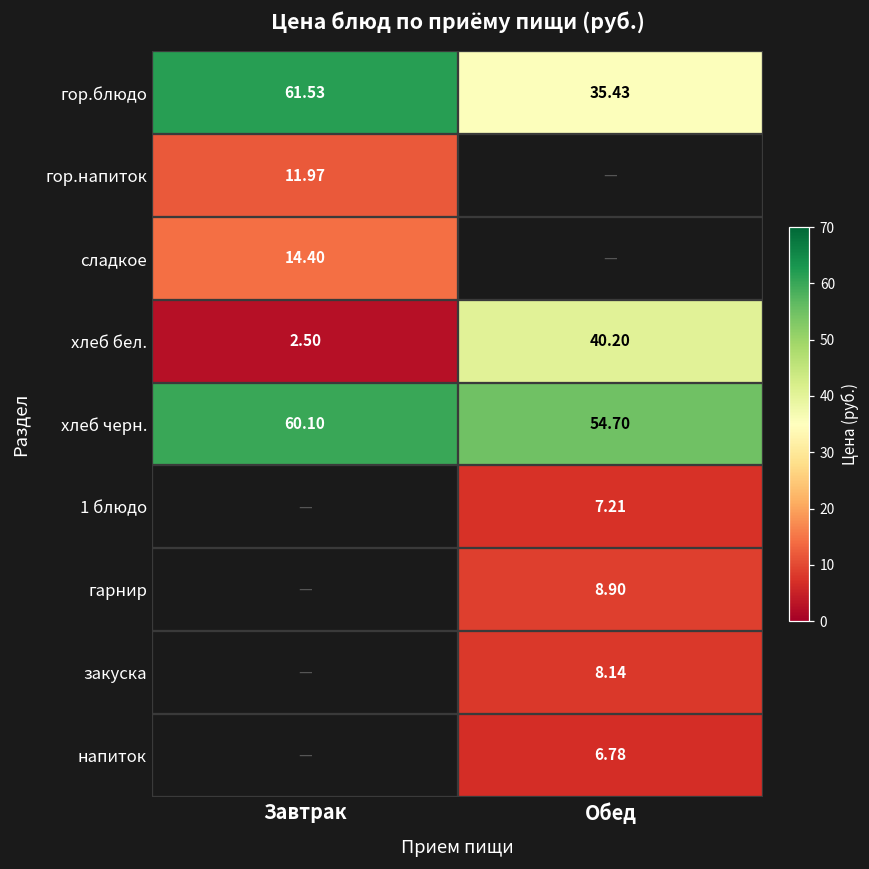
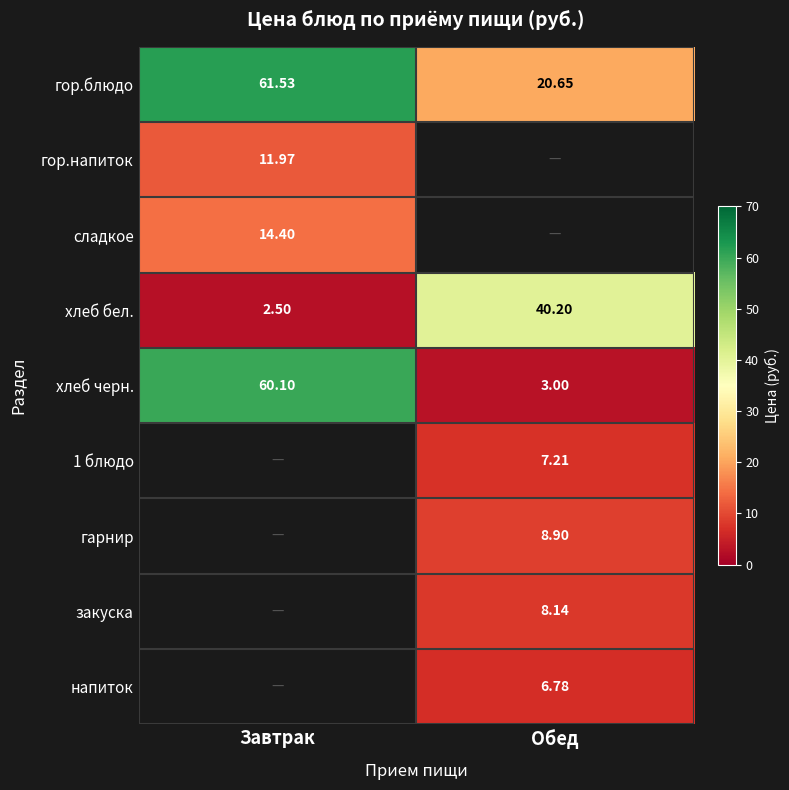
  {
    "гор.блюдо": {
      "Завтрак": 61.53,
-     "Обед": 35.43
+     "Обед": 20.65
    },
    "гор.напиток": {
      "Завтрак": 11.97
    },
    "сладкое": {
      "Завтрак": 14.40
    },
    "хлеб бел.": {
      "Завтрак": 2.50,
      "Обед": 40.20
    },
    "хлеб черн.": {
      "Завтрак": 60.10,
-     "Обед": 54.70
+     "Обед": 3.00
    },
    "1 блюдо": {
      "Обед": 7.21
    },
    "гарнир": {
      "Обед": 8.90
    },
    "закуска": {
      "Обед": 8.14
    },
    "напиток": {
      "Обед": 6.78
    }
  }
